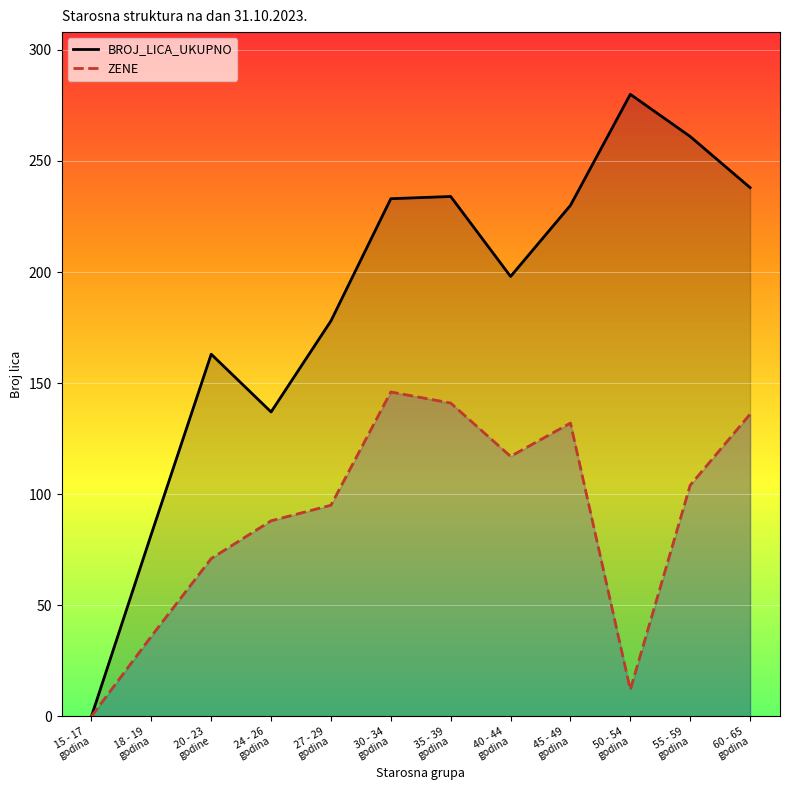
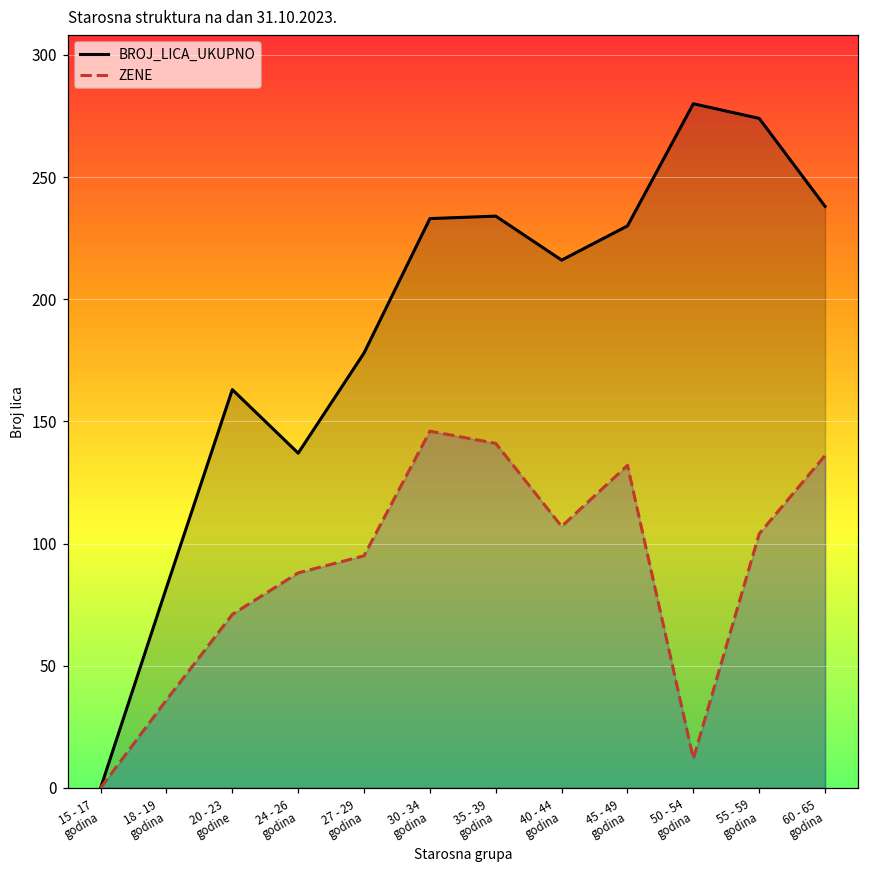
  {
    "BROJ_LICA_UKUPNO": {
      "18 - 19 godina": 82,
      "20 - 23 godine": 163,
      "24 - 26 godina": 137,
      "27 - 29 godina": 178,
      "30 - 34 godina": 233,
      "35 - 39 godina": 234,
-     "40 - 44 godina": 198,
+     "40 - 44 godina": 216,
      "45 - 49 godina": 230,
      "50 - 54 godina": 280,
-     "55 - 59 godina": 261,
+     "55 - 59 godina": 274,
      "60 - 65 godina": 238
    },
    "ZENE": {
      "18 - 19 godina": 36,
      "20 - 23 godine": 71,
      "24 - 26 godina": 88,
      "27 - 29 godina": 95,
      "30 - 34 godina": 146,
      "35 - 39 godina": 141,
-     "40 - 44 godina": 117,
+     "40 - 44 godina": 107,
      "45 - 49 godina": 132,
      "50 - 54 godina": 12,
      "55 - 59 godina": 104,
      "60 - 65 godina": 136
    }
  }
